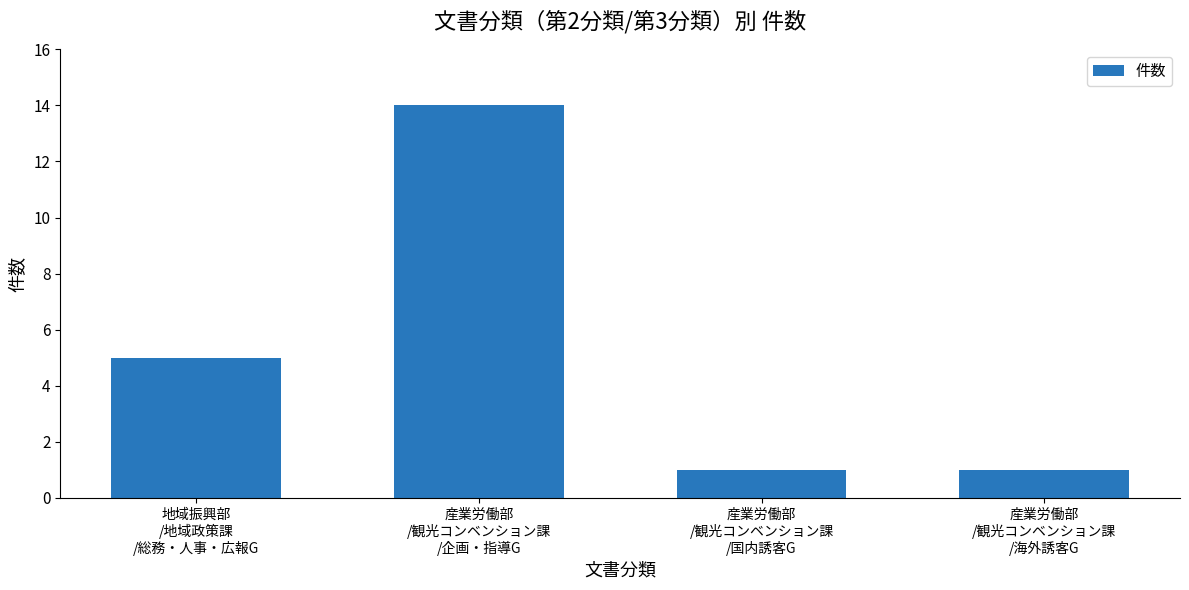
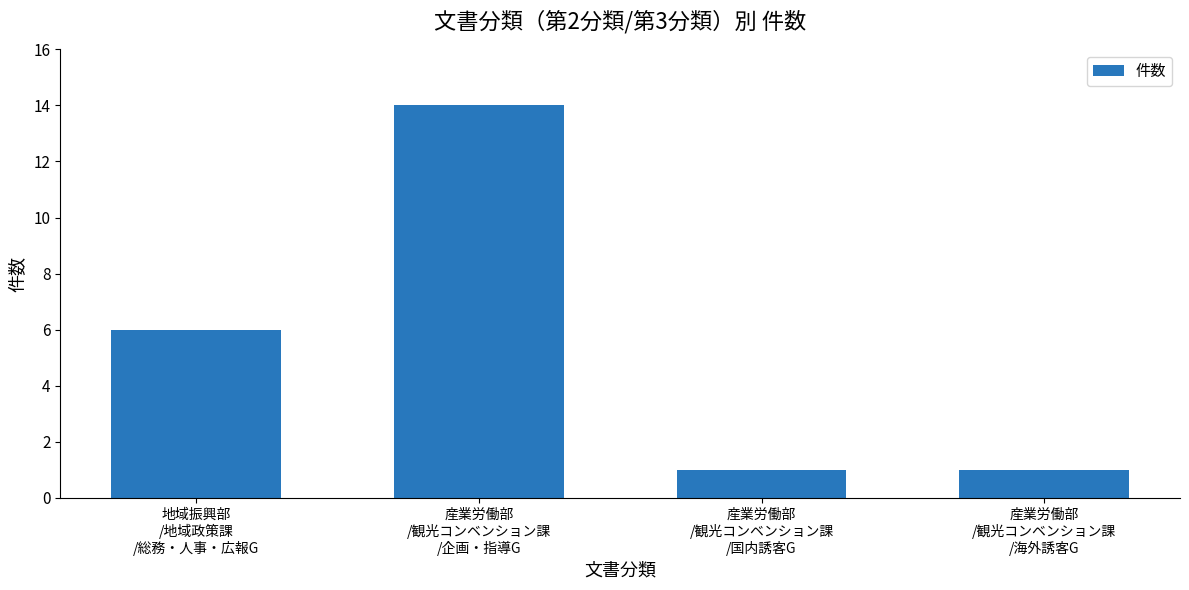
  {
-   "地域振興部 /地域政策課 /総務・人事・広報G": 5,
+   "地域振興部 /地域政策課 /総務・人事・広報G": 6,
    "産業労働部 /観光コンベンション課 /企画・指導G": 14,
    "産業労働部 /観光コンベンション課 /国内誘客G": 1,
    "産業労働部 /観光コンベンション課 /海外誘客G": 1
  }
